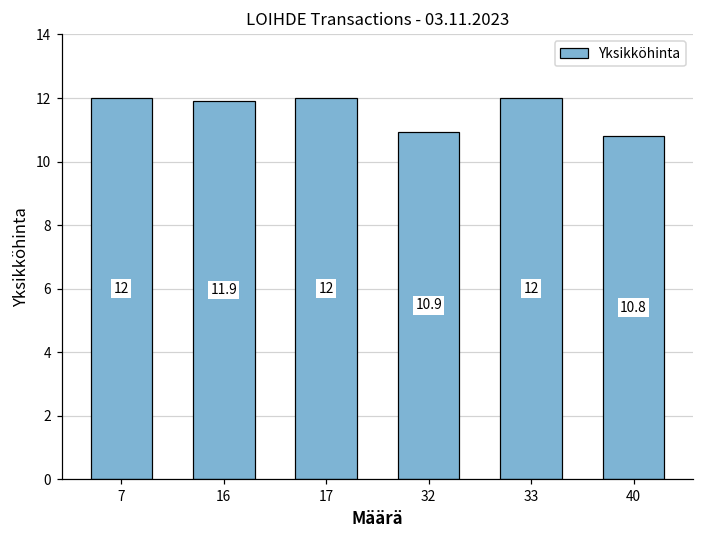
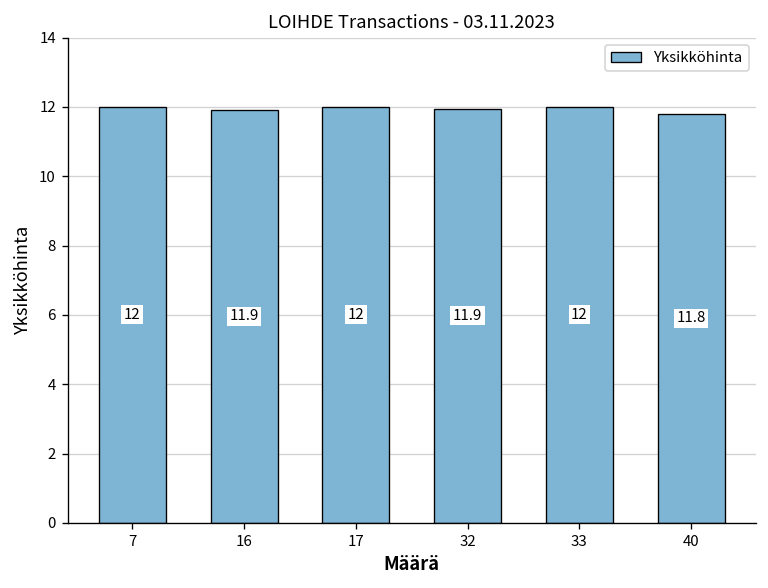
  {
-   "32": 10.9,
-   "40": 10.8
+   "32": 11.9,
+   "40": 11.8
  }
